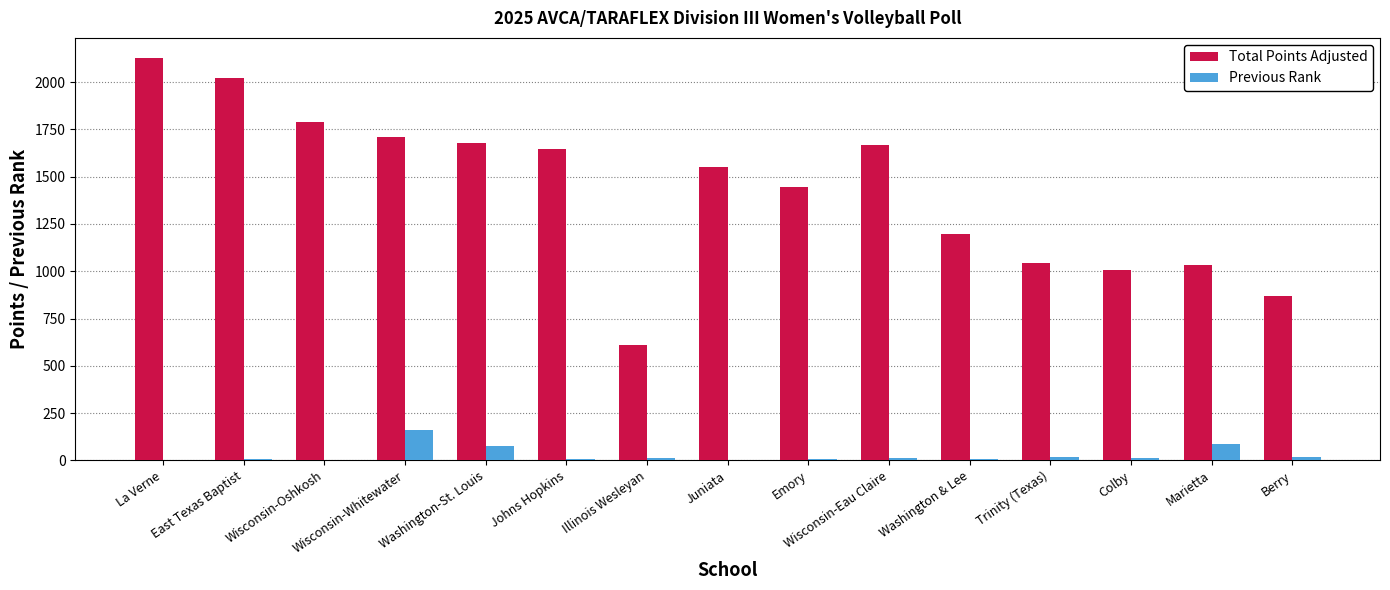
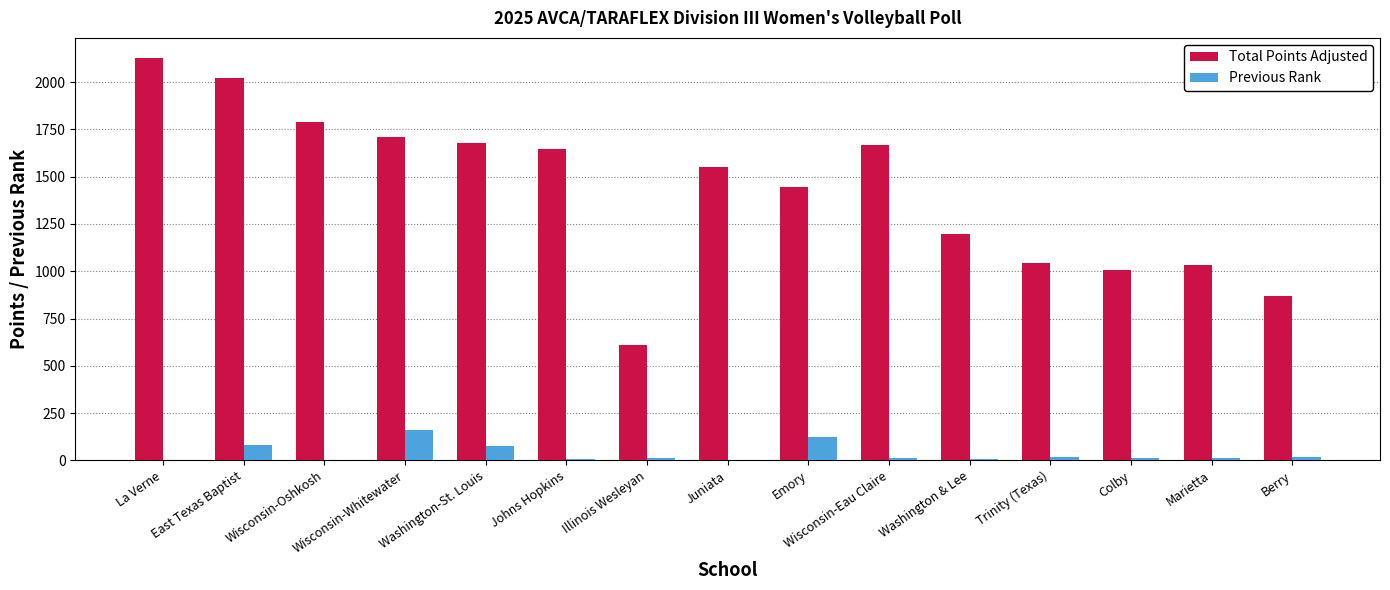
  {
    "Total Points Adjusted": {
      "La Verne": 2130,
      "East Texas Baptist": 2020,
      "Wisconsin-Oshkosh": 1790,
      "Wisconsin-Whitewater": 1710,
      "Washington-St. Louis": 1680,
      "Johns Hopkins": 1650,
      "Illinois Wesleyan": 610,
      "Juniata": 1550,
      "Emory": 1450,
      "Wisconsin-Eau Claire": 1670,
      "Washington & Lee": 1200,
      "Trinity (Texas)": 1050,
      "Colby": 1010,
      "Marietta": 1030,
      "Berry": 870
    },
    "Previous Rank": {
-     "East Texas Baptist": 10,
+     "East Texas Baptist": 80,
      "Wisconsin-Whitewater": 160,
      "Washington-St. Louis": 70,
-     "Emory": 10,
+     "Emory": 120,
      "Wisconsin-Eau Claire": 10,
      "Trinity (Texas)": 20,
-     "Marietta": 90,
+     "Marietta": 10,
      "Berry": 20
    }
  }
